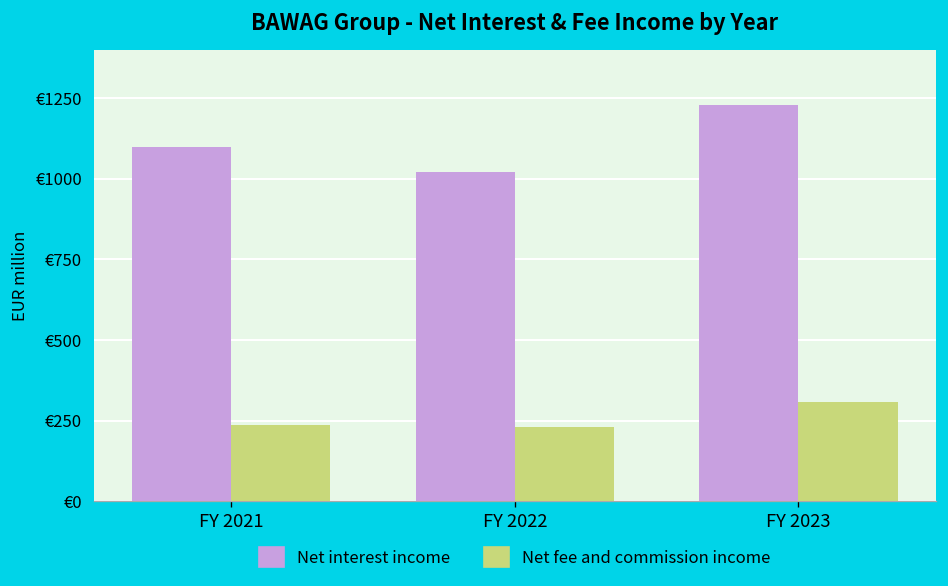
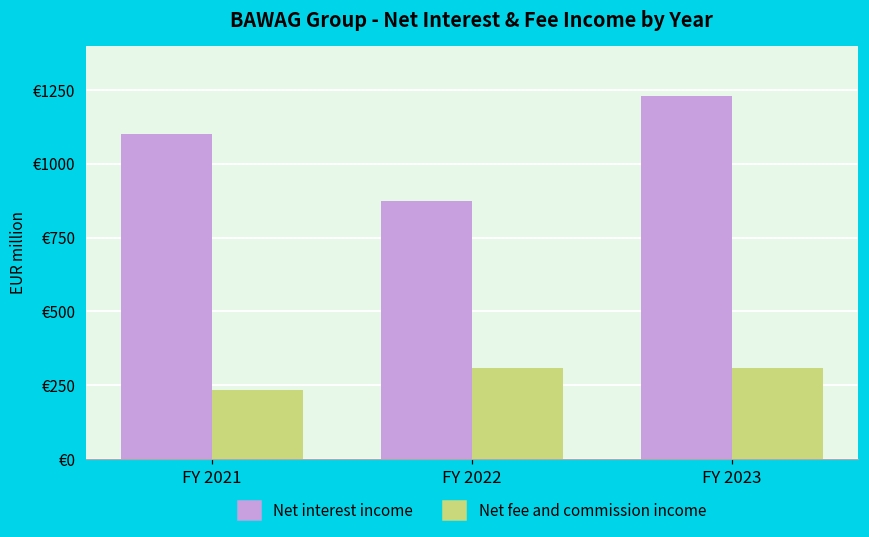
  {
    "Net interest income": {
      "FY 2021": "€1100",
-     "FY 2022": "€1020",
+     "FY 2022": "€880",
      "FY 2023": "€1230"
    },
    "Net fee and commission income": {
      "FY 2021": "€240",
-     "FY 2022": "€230",
+     "FY 2022": "€310",
      "FY 2023": "€310"
    }
  }
